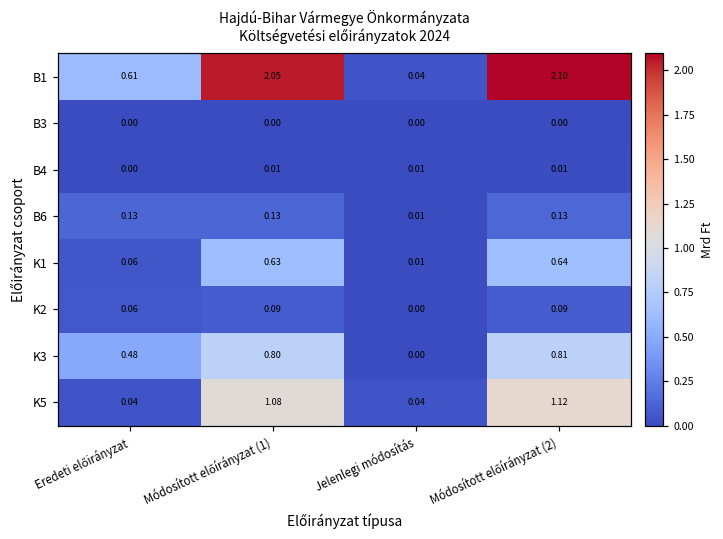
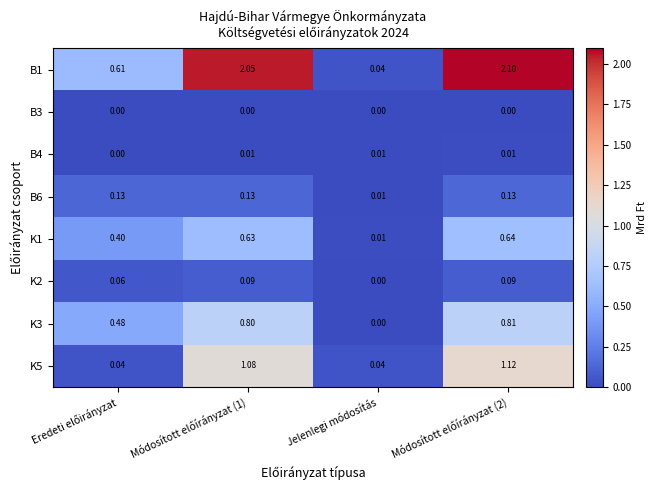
  {
    "B1": {
      "Eredeti előirányzat": 0.61,
      "Módosított előírányzat (1)": 2.05,
      "Jelenlegi módosítás": 0.04,
      "Módosított előírányzat (2)": 2.10
    },
    "B3": {
      "Eredeti előirányzat": 0.00,
      "Módosított előírányzat (1)": 0.00,
      "Jelenlegi módosítás": 0.00,
      "Módosított előírányzat (2)": 0.00
    },
    "B4": {
      "Eredeti előirányzat": 0.00,
      "Módosított előírányzat (1)": 0.01,
      "Jelenlegi módosítás": 0.01,
      "Módosított előírányzat (2)": 0.01
    },
    "B6": {
      "Eredeti előirányzat": 0.13,
      "Módosított előírányzat (1)": 0.13,
      "Jelenlegi módosítás": 0.01,
      "Módosított előírányzat (2)": 0.13
    },
    "K1": {
-     "Eredeti előirányzat": 0.06,
+     "Eredeti előirányzat": 0.40,
      "Módosított előírányzat (1)": 0.63,
      "Jelenlegi módosítás": 0.01,
      "Módosított előírányzat (2)": 0.64
    },
    "K2": {
      "Eredeti előirányzat": 0.06,
      "Módosított előírányzat (1)": 0.09,
      "Jelenlegi módosítás": 0.00,
      "Módosított előírányzat (2)": 0.09
    },
    "K3": {
      "Eredeti előirányzat": 0.48,
      "Módosított előírányzat (1)": 0.80,
      "Jelenlegi módosítás": 0.00,
      "Módosított előírányzat (2)": 0.81
    },
    "K5": {
      "Eredeti előirányzat": 0.04,
      "Módosított előírányzat (1)": 1.08,
      "Jelenlegi módosítás": 0.04,
      "Módosított előírányzat (2)": 1.12
    }
  }
